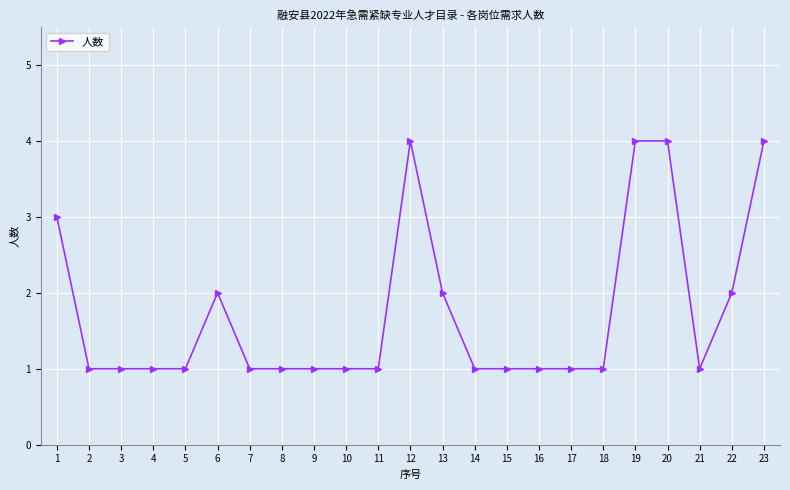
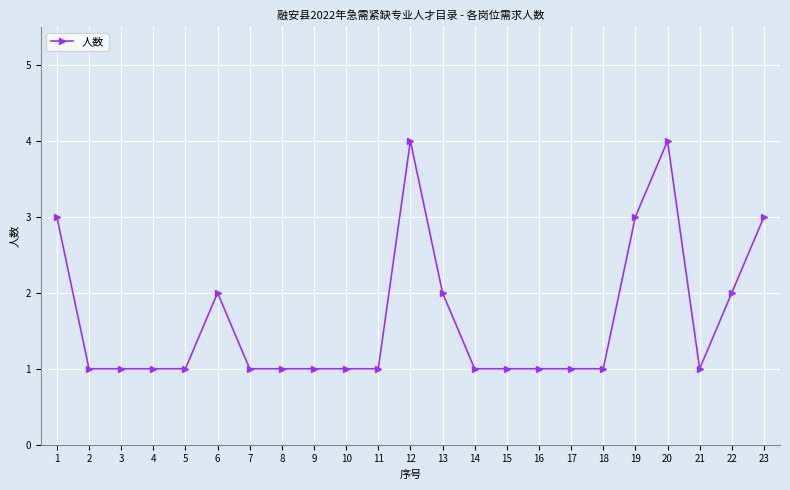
  {
    "1": 3,
    "2": 1,
    "3": 1,
    "4": 1,
    "5": 1,
    "6": 2,
    "7": 1,
    "8": 1,
    "9": 1,
    "10": 1,
    "11": 1,
    "12": 4,
    "13": 2,
    "14": 1,
    "15": 1,
    "16": 1,
    "17": 1,
    "18": 1,
-   "19": 4,
+   "19": 3,
    "20": 4,
    "21": 1,
    "22": 2,
-   "23": 4
+   "23": 3
  }
